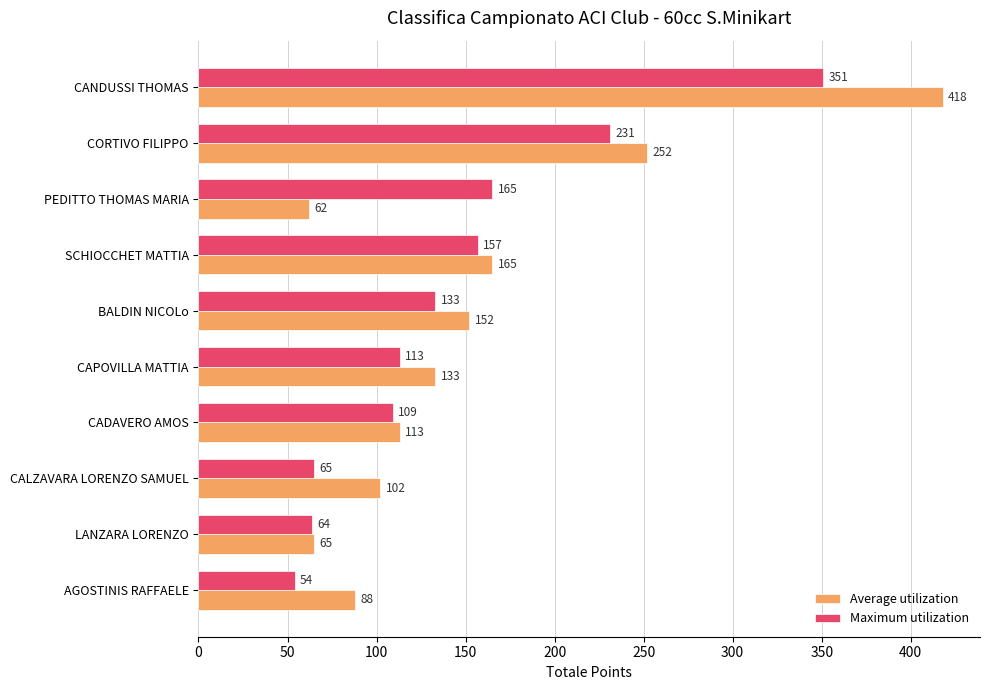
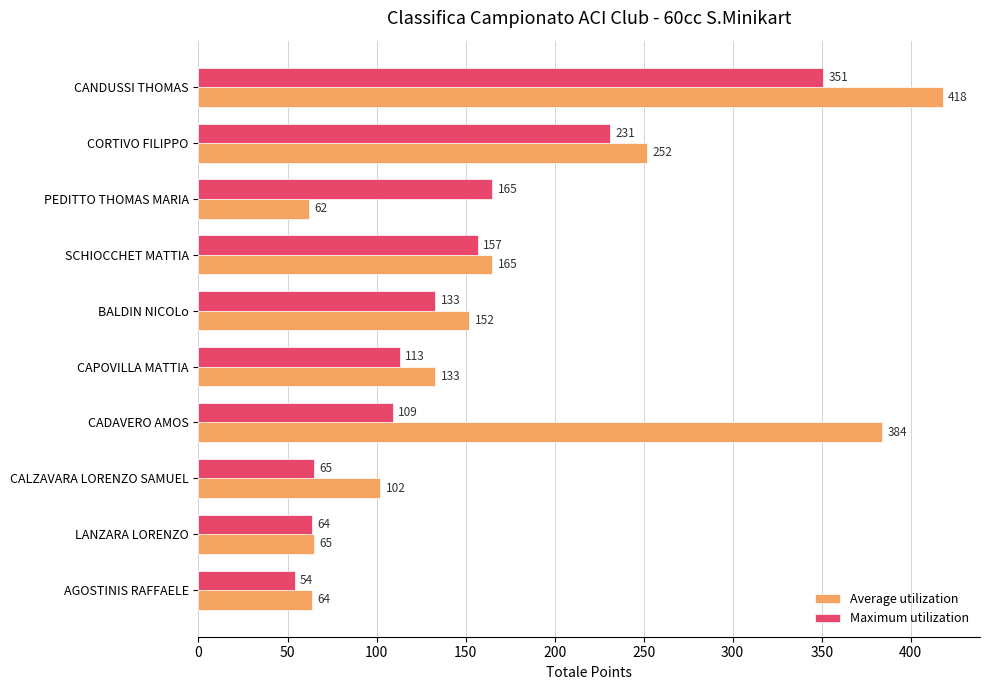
  {
    "Average utilization": {
      "CANDUSSI THOMAS": 418,
      "CORTIVO FILIPPO": 252,
      "PEDITTO THOMAS MARIA": 62,
      "SCHIOCCHET MATTIA": 165,
      "BALDIN NICOLo": 152,
      "CAPOVILLA MATTIA": 133,
-     "CADAVERO AMOS": 113,
+     "CADAVERO AMOS": 384,
      "CALZAVARA LORENZO SAMUEL": 102,
      "LANZARA LORENZO": 65,
-     "AGOSTINIS RAFFAELE": 88
+     "AGOSTINIS RAFFAELE": 64
    },
    "Maximum utilization": {
      "CANDUSSI THOMAS": 351,
      "CORTIVO FILIPPO": 231,
      "PEDITTO THOMAS MARIA": 165,
      "SCHIOCCHET MATTIA": 157,
      "BALDIN NICOLo": 133,
      "CAPOVILLA MATTIA": 113,
      "CADAVERO AMOS": 109,
      "CALZAVARA LORENZO SAMUEL": 65,
      "LANZARA LORENZO": 64,
      "AGOSTINIS RAFFAELE": 54
    }
  }
